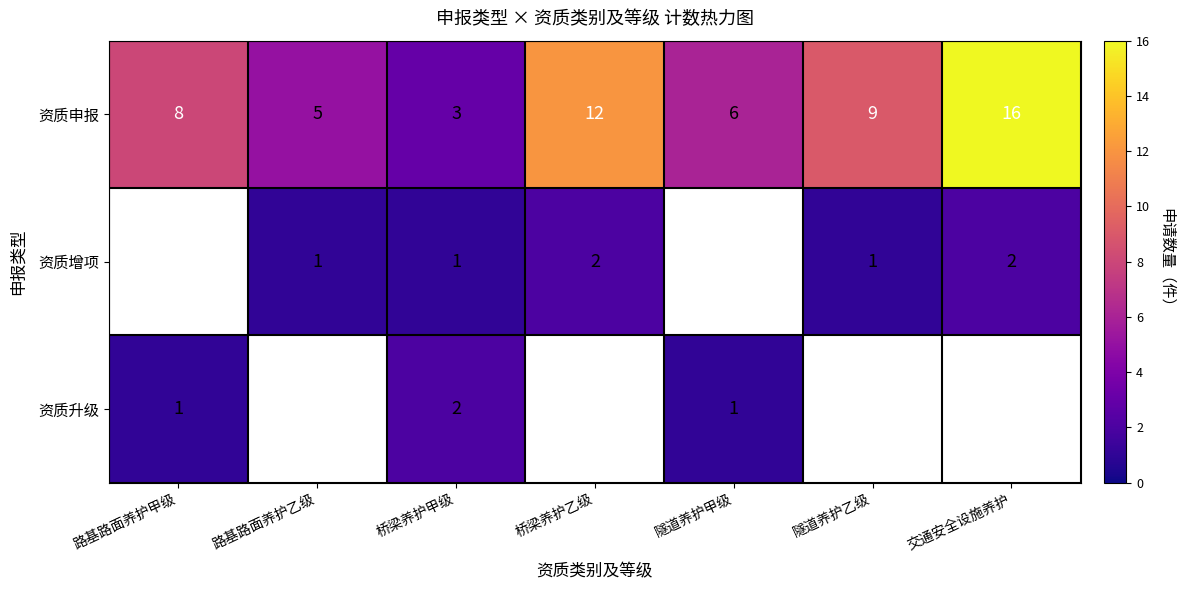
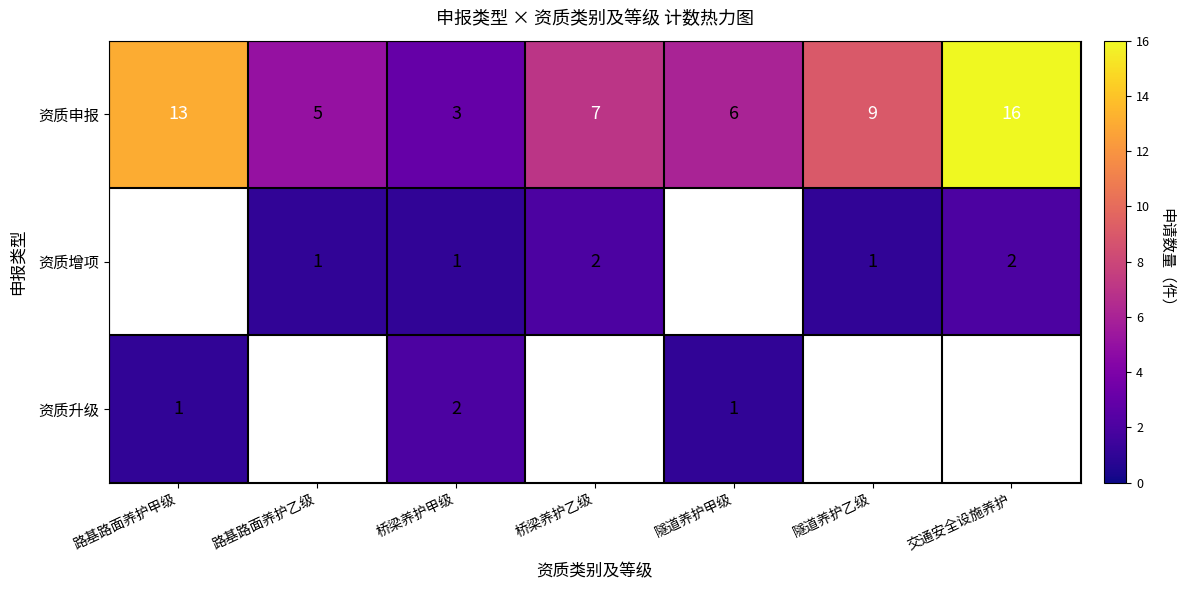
  {
    "资质申报": {
-     "路基路面养护甲级": 8,
+     "路基路面养护甲级": 13,
      "路基路面养护乙级": 5,
      "桥梁养护甲级": 3,
-     "桥梁养护乙级": 12,
+     "桥梁养护乙级": 7,
      "隧道养护甲级": 6,
      "隧道养护乙级": 9,
      "交通安全设施养护": 16
    },
    "资质增项": {
      "路基路面养护乙级": 1,
      "桥梁养护甲级": 1,
      "桥梁养护乙级": 2,
      "隧道养护乙级": 1,
      "交通安全设施养护": 2
    },
    "资质升级": {
      "路基路面养护甲级": 1,
      "桥梁养护甲级": 2,
      "隧道养护甲级": 1
    }
  }
